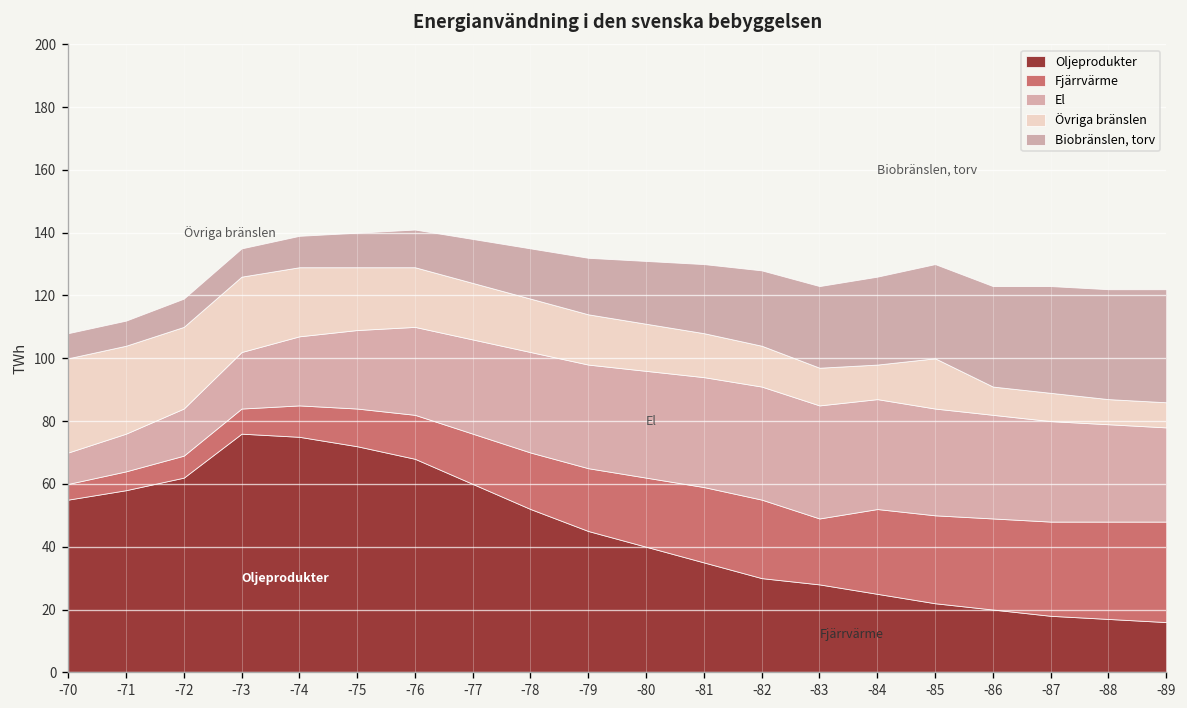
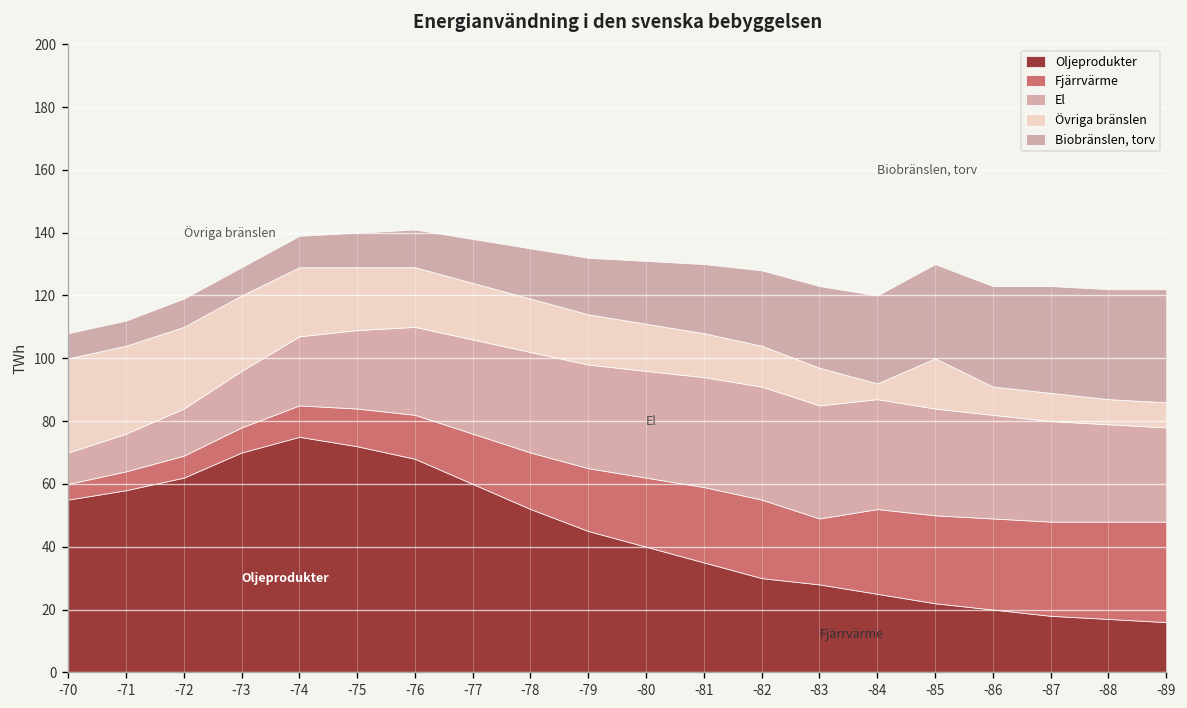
  {
    "Oljeprodukter": {
      "-70": 55,
      "-71": 58,
      "-72": 62,
-     "-73": 76,
+     "-73": 70,
      "-74": 75,
      "-75": 72,
      "-76": 68,
      "-77": 60,
      "-78": 52,
      "-79": 45,
      "-80": 40,
      "-81": 35,
      "-82": 30,
      "-83": 28,
      "-84": 25,
      "-85": 22,
      "-86": 20,
      "-87": 18,
      "-88": 17,
      "-89": 16
    },
    "Fjärrvärme": {
      "-70": 5,
      "-71": 6,
      "-72": 7,
      "-73": 8,
      "-74": 10,
      "-75": 12,
      "-76": 14,
      "-77": 16,
      "-78": 18,
      "-79": 20,
      "-80": 22,
      "-81": 24,
      "-82": 25,
      "-83": 21,
      "-84": 27,
      "-85": 28,
      "-86": 29,
      "-87": 30,
      "-88": 31,
      "-89": 32
    },
    "Övriga bränslen": {
      "-70": 30,
      "-71": 28,
      "-72": 26,
      "-73": 24,
      "-74": 22,
      "-75": 20,
      "-76": 19,
      "-77": 18,
      "-78": 17,
      "-79": 16,
      "-80": 15,
      "-81": 14,
      "-82": 13,
      "-83": 12,
-     "-84": 11,
+     "-84": 5,
      "-85": 16,
      "-86": 9,
      "-87": 9,
      "-88": 8,
      "-89": 8
    }
  }
